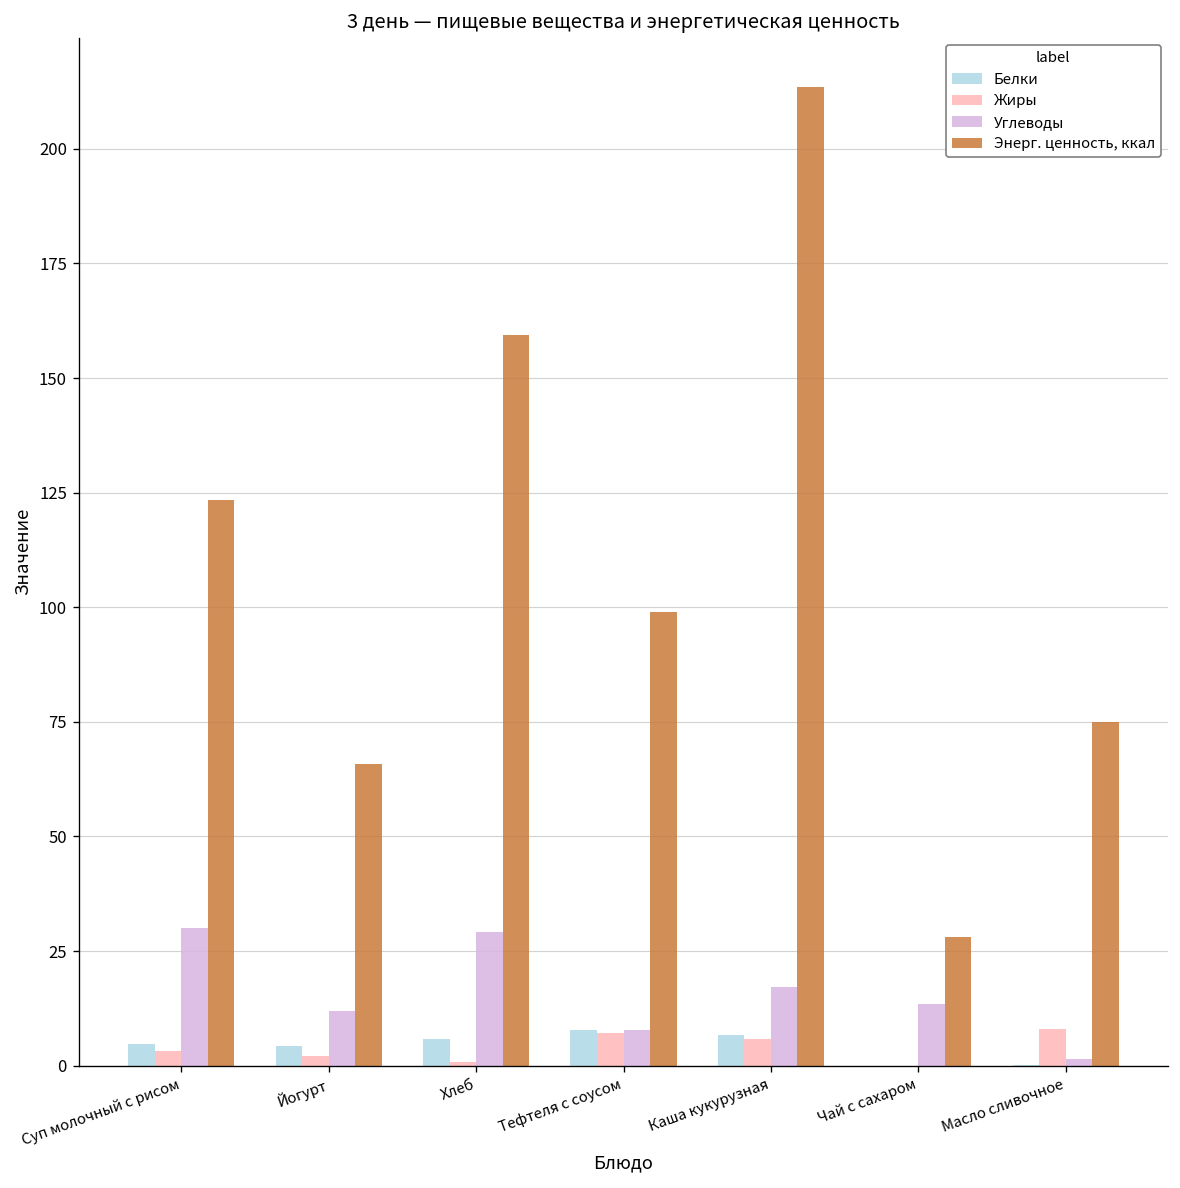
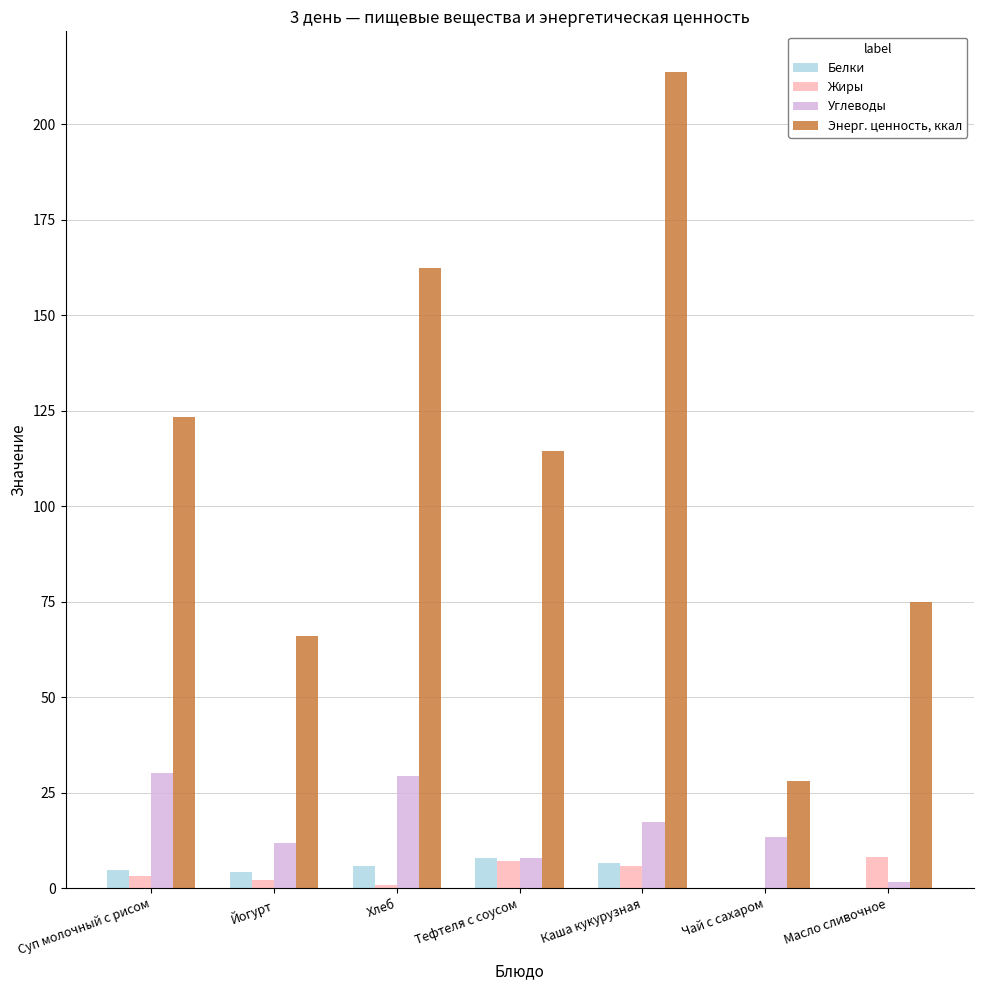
  {
    "Энерг. ценность, ккал": {
      "Суп молочный с рисом": 123,
      "Йогурт": 66,
-     "Хлеб": 159,
-     "Тефтеля с соусом": 99,
+     "Хлеб": 162,
+     "Тефтеля с соусом": 114,
      "Каша кукурузная": 214,
      "Чай с сахаром": 28,
      "Масло сливочное": 75
    }
  }
